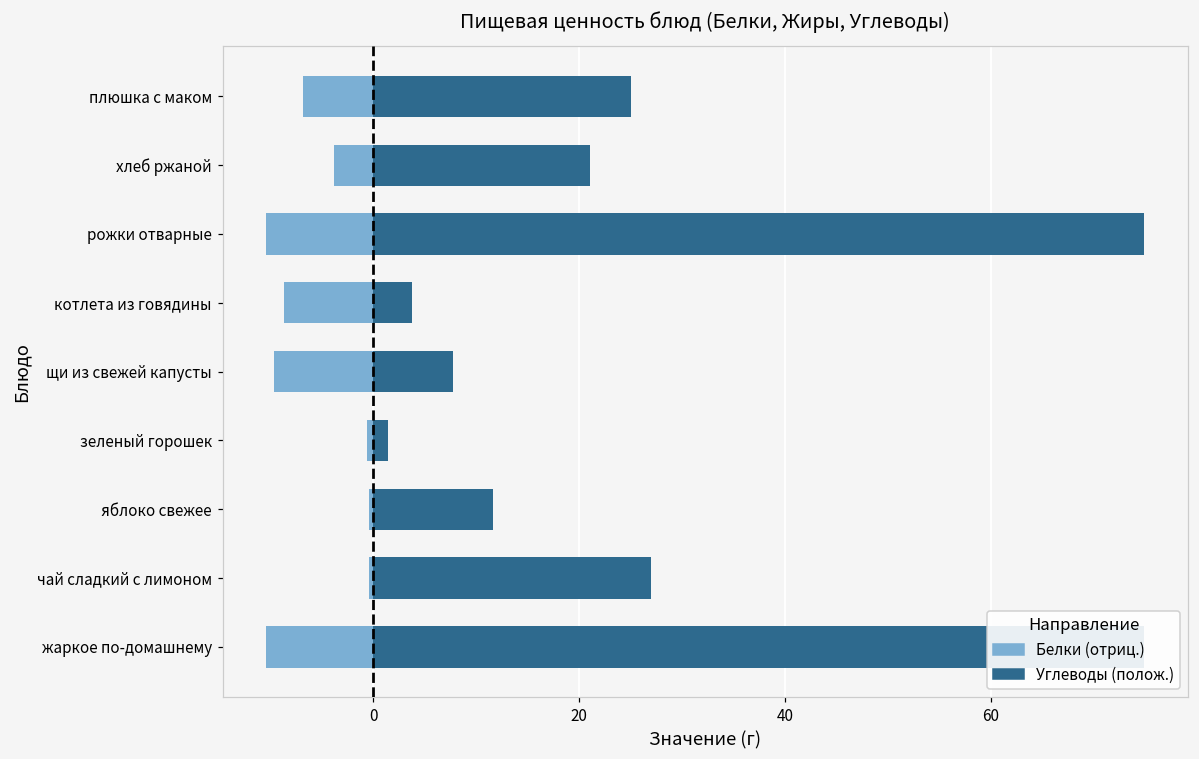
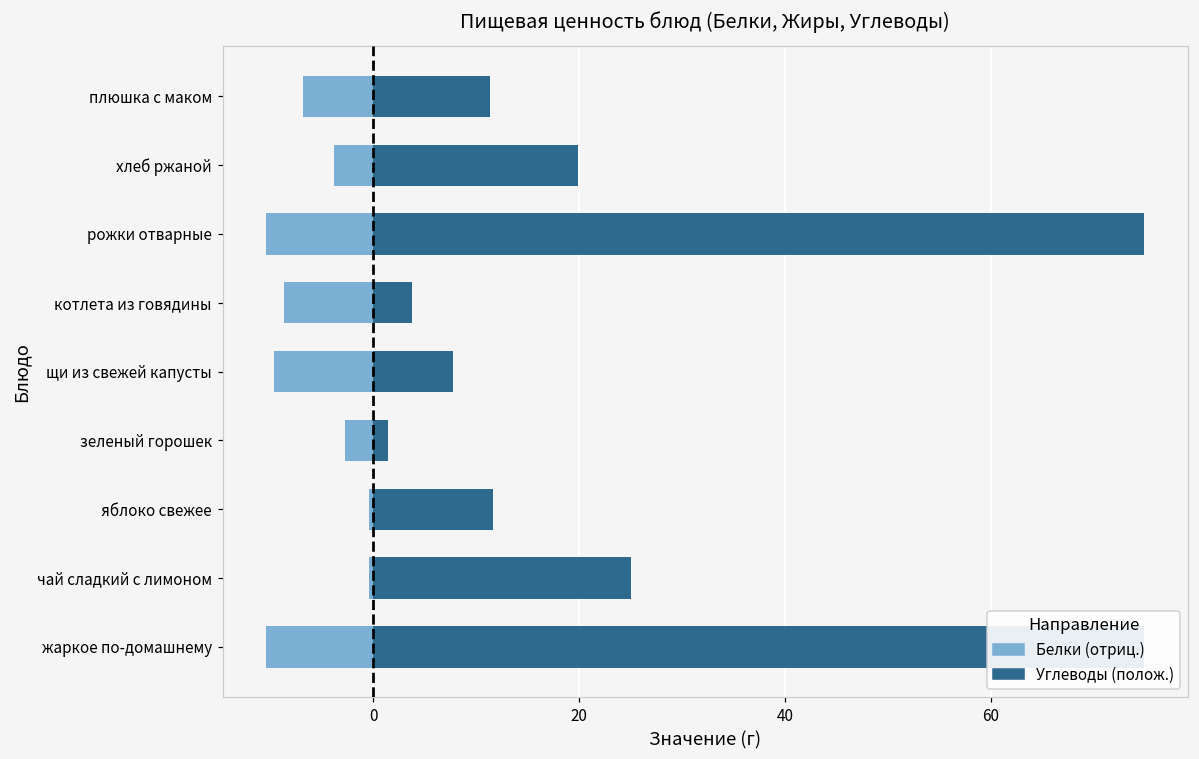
  {
    "Белки (отриц.)": {
      "плюшка с маком": -7,
      "хлеб ржаной": -4,
      "рожки отварные": -10,
      "котлета из говядины": -9,
      "щи из свежей капусты": -10,
-     "зеленый горошек": -1,
+     "зеленый горошек": -3,
      "яблоко свежее": 0,
      "чай сладкий с лимоном": 0,
      "жаркое по-домашнему": -10
    },
    "Углеводы (полож.)": {
-     "плюшка с маком": 25,
-     "хлеб ржаной": 21,
+     "плюшка с маком": 11,
+     "хлеб ржаной": 20,
      "рожки отварные": 75,
      "котлета из говядины": 4,
      "щи из свежей капусты": 8,
      "зеленый горошек": 1,
      "яблоко свежее": 12,
-     "чай сладкий с лимоном": 27
+     "чай сладкий с лимоном": 25
    }
  }
